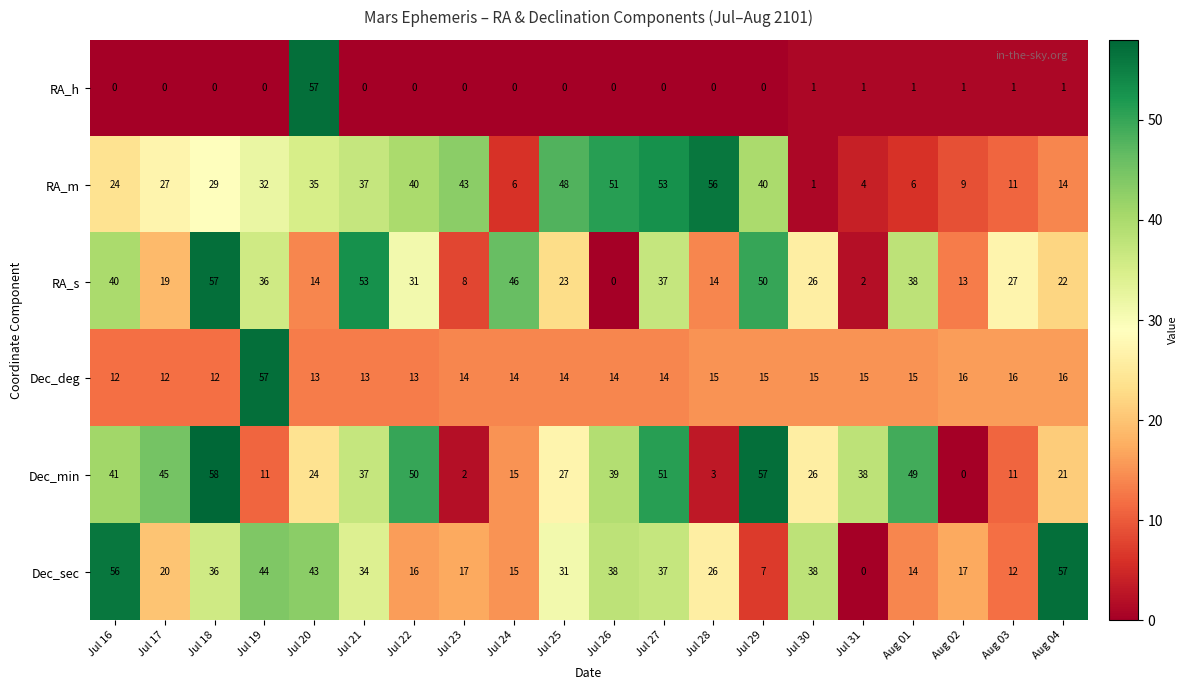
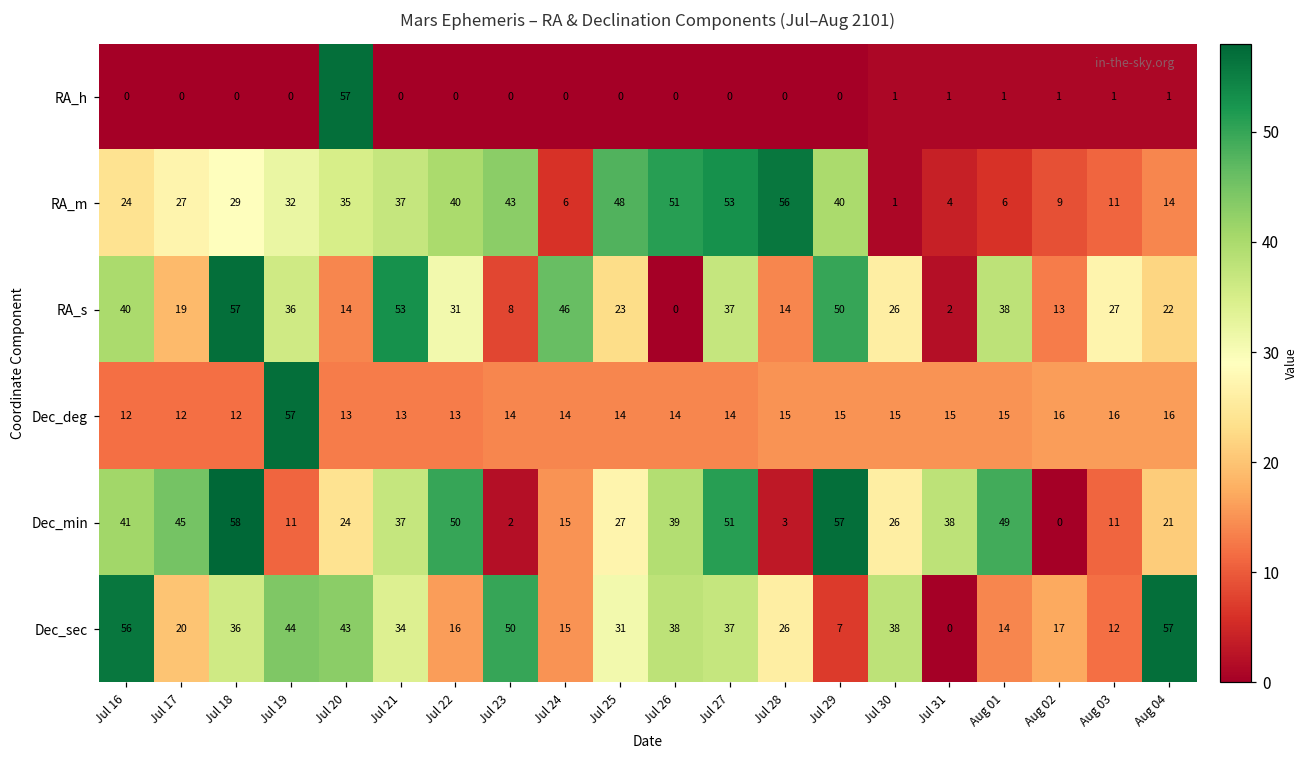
  {
    "RA_h": {
      "Jul 16": 0,
      "Jul 17": 0,
      "Jul 18": 0,
      "Jul 19": 0,
      "Jul 20": 57,
      "Jul 21": 0,
      "Jul 22": 0,
      "Jul 23": 0,
      "Jul 24": 0,
      "Jul 25": 0,
      "Jul 26": 0,
      "Jul 27": 0,
      "Jul 28": 0,
      "Jul 29": 0,
      "Jul 30": 1,
      "Jul 31": 1,
      "Aug 01": 1,
      "Aug 02": 1,
      "Aug 04": 1
    },
    "RA_m": {
      "Jul 16": 24,
      "Jul 17": 27,
      "Jul 18": 29,
      "Jul 19": 32,
      "Jul 20": 35,
      "Jul 21": 37,
      "Jul 22": 40,
      "Jul 23": 43,
      "Jul 24": 6,
      "Jul 25": 48,
      "Jul 26": 51,
      "Jul 27": 53,
      "Jul 28": 56,
      "Jul 29": 40,
      "Jul 30": 1,
      "Jul 31": 4,
      "Aug 01": 6,
      "Aug 02": 9,
      "Aug 03": 11,
      "Aug 04": 14
    },
    "RA_s": {
      "Jul 16": 40,
      "Jul 17": 19,
      "Jul 18": 57,
      "Jul 19": 36,
      "Jul 20": 14,
      "Jul 21": 53,
      "Jul 22": 31,
      "Jul 23": 8,
      "Jul 24": 46,
      "Jul 25": 23,
      "Jul 26": 0,
      "Jul 27": 37,
      "Jul 28": 14,
      "Jul 29": 50,
      "Jul 30": 26,
      "Jul 31": 2,
      "Aug 01": 38,
      "Aug 02": 13,
      "Aug 03": 27,
      "Aug 04": 22
    },
    "Dec_deg": {
      "Jul 16": 12,
      "Jul 17": 12,
      "Jul 18": 12,
      "Jul 19": 57,
      "Jul 20": 13,
      "Jul 21": 13,
      "Jul 22": 13,
      "Jul 23": 14,
      "Jul 24": 14,
      "Jul 25": 14,
      "Jul 26": 14,
      "Jul 27": 14,
      "Jul 28": 15,
      "Jul 29": 15,
      "Jul 30": 15,
      "Jul 31": 15,
      "Aug 01": 15,
      "Aug 02": 16,
      "Aug 03": 16,
      "Aug 04": 16
    },
    "Dec_min": {
      "Jul 16": 41,
      "Jul 17": 45,
      "Jul 18": 58,
      "Jul 19": 11,
      "Jul 20": 24,
      "Jul 21": 37,
      "Jul 22": 50,
      "Jul 23": 2,
      "Jul 24": 15,
      "Jul 25": 27,
      "Jul 26": 39,
      "Jul 27": 51,
      "Jul 28": 3,
      "Jul 29": 57,
      "Jul 30": 26,
      "Jul 31": 38,
      "Aug 01": 49,
      "Aug 02": 0,
      "Aug 03": 11,
      "Aug 04": 21
    },
    "Dec_sec": {
      "Jul 16": 56,
      "Jul 17": 20,
      "Jul 18": 36,
      "Jul 19": 44,
      "Jul 20": 43,
      "Jul 21": 34,
      "Jul 22": 16,
-     "Jul 23": 17,
+     "Jul 23": 50,
      "Jul 24": 15,
      "Jul 25": 31,
      "Jul 26": 38,
      "Jul 27": 37,
      "Jul 28": 26,
      "Jul 29": 7,
      "Jul 30": 38,
      "Jul 31": 0,
      "Aug 01": 14,
      "Aug 02": 17,
      "Aug 03": 12,
      "Aug 04": 57
    }
  }
